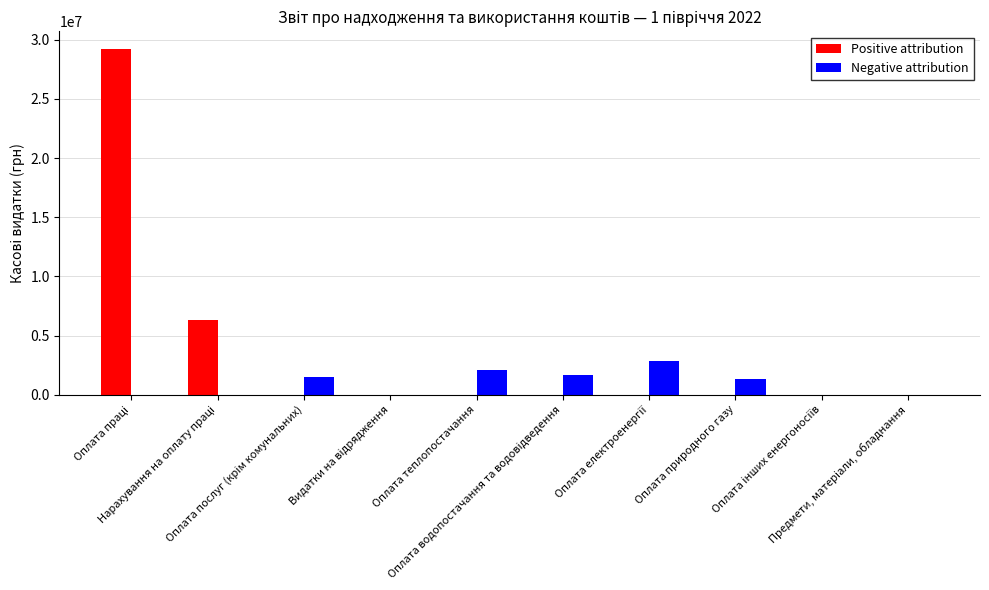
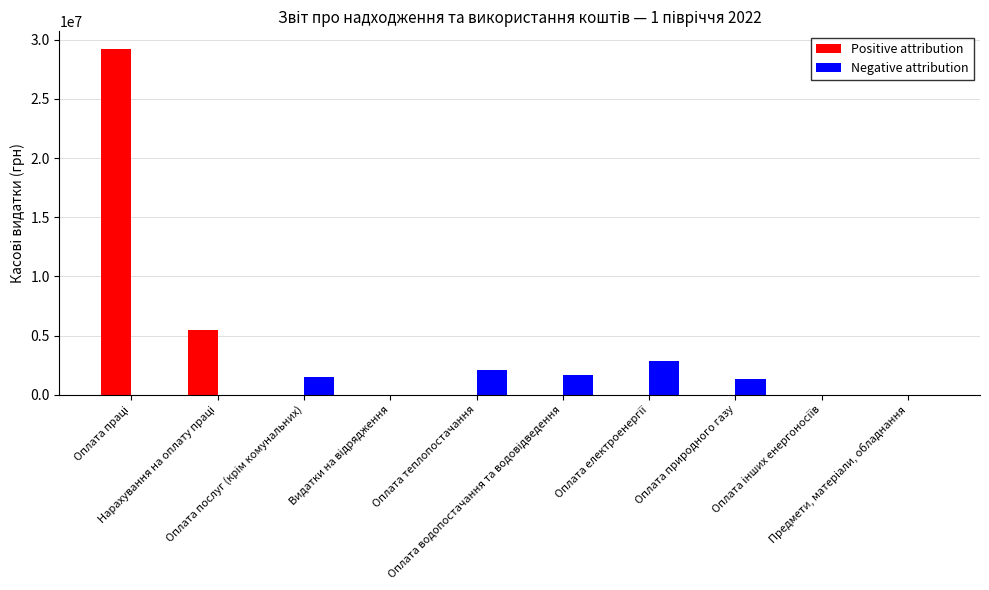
  {
    "Positive attribution": {
      "Оплата праці": 29200000,
-     "Нарахування на оплату праці": 6300000,
+     "Нарахування на оплату праці": 5400000,
      "Оплата послуг (крім комунальних)": 0,
      "Оплата теплопостачання": 0,
      "Оплата водопостачання та водовідведення": 0,
      "Оплата електроенергії": 0,
      "Оплата природного газу": 0,
      "Оплата інших енергоносіїв": 0,
      "Предмети, матеріали, обладнання": 0
    },
    "Negative attribution": {
      "Оплата праці": 0,
      "Нарахування на оплату праці": 0,
      "Оплата послуг (крім комунальних)": 1500000,
      "Видатки на відрядження": 0,
      "Оплата теплопостачання": 2100000,
      "Оплата водопостачання та водовідведення": 1700000,
      "Оплата електроенергії": 2800000,
      "Оплата природного газу": 1300000,
      "Предмети, матеріали, обладнання": 0
    }
  }
